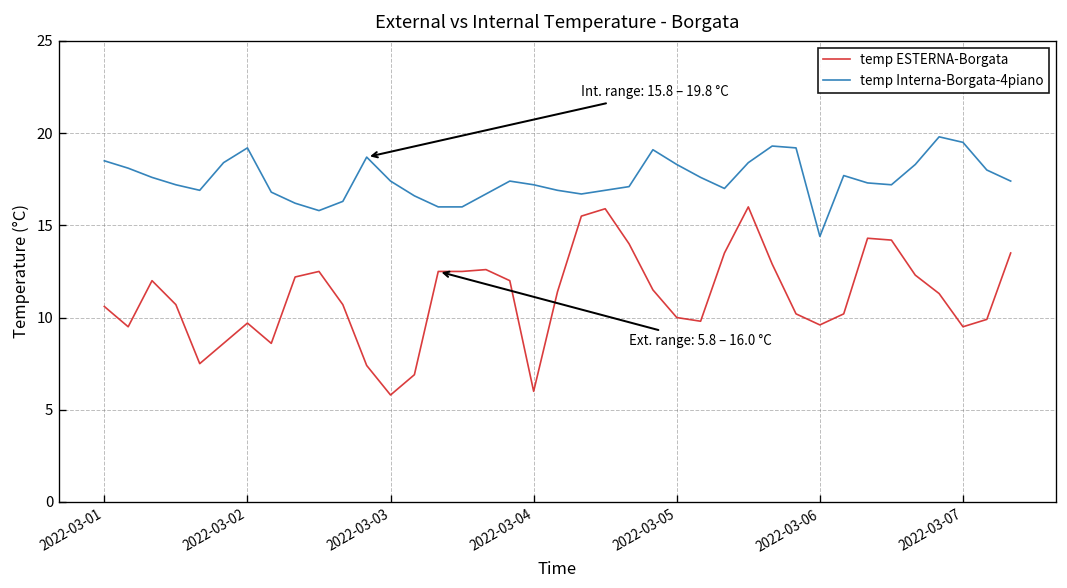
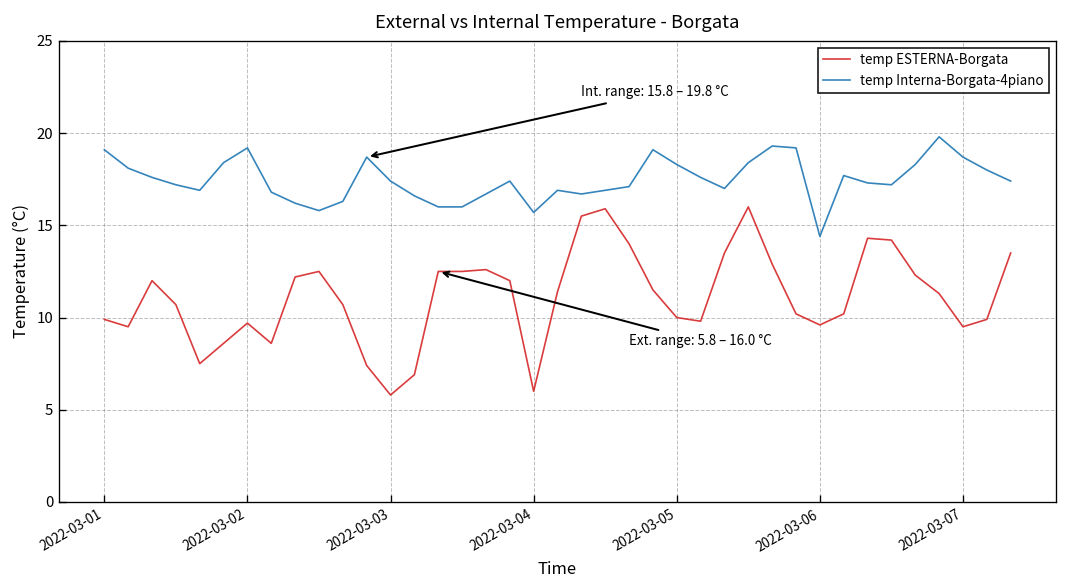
  {
    "temp ESTERNA-Borgata": {
-     "2022-03-01": 10.6,
+     "2022-03-01": 9.9,
      "2022-03-02": 9.7,
      "2022-03-03": 5.8,
      "2022-03-04": 6.0,
      "2022-03-06": 9.6,
      "2022-03-07": 9.5
    },
    "temp Interna-Borgata-4piano": {
-     "2022-03-01": 18.5,
+     "2022-03-01": 19.1,
      "2022-03-02": 19.2,
      "2022-03-03": 17.4,
-     "2022-03-04": 17.2,
+     "2022-03-04": 15.7,
      "2022-03-05": 18.3,
      "2022-03-06": 14.4,
-     "2022-03-07": 19.5
+     "2022-03-07": 18.7
    }
  }
